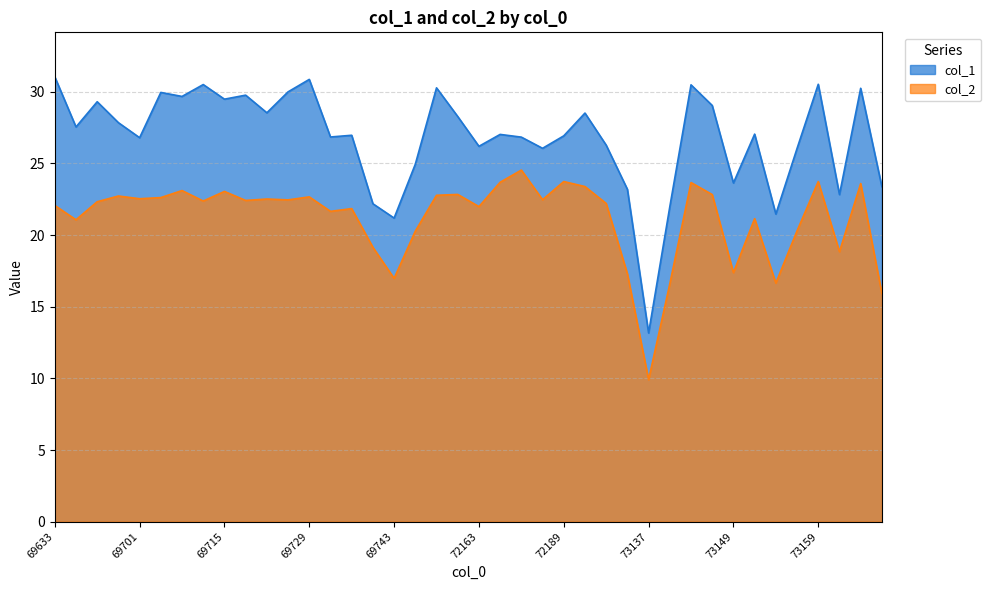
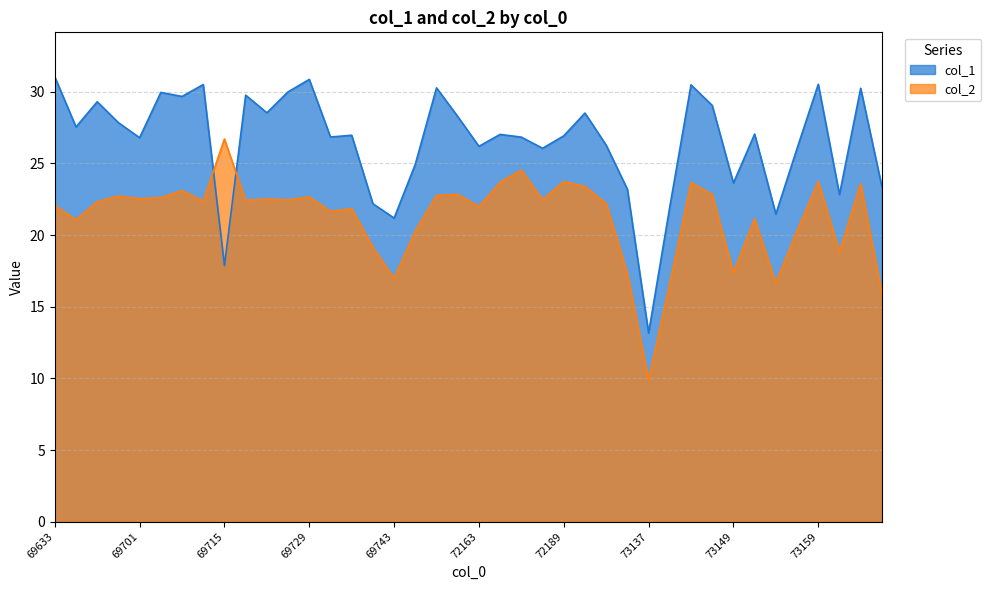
  {
    "col_1": {
      "69633": 31.1,
      "69701": 26.8,
-     "69715": 29.5,
+     "69715": 17.9,
      "69729": 30.9,
      "69743": 21.2,
      "72163": 26.2,
      "72189": 26.9,
      "73137": 13.2,
      "73149": 23.6,
      "73159": 30.5
    },
    "col_2": {
      "69633": 22.1,
      "69701": 22.5,
-     "69715": 23.1,
+     "69715": 26.7,
      "69729": 22.7,
      "69743": 17.0,
      "72163": 22.0,
      "72189": 23.7,
      "73137": 9.9,
      "73149": 17.4,
      "73159": 23.7
    }
  }
